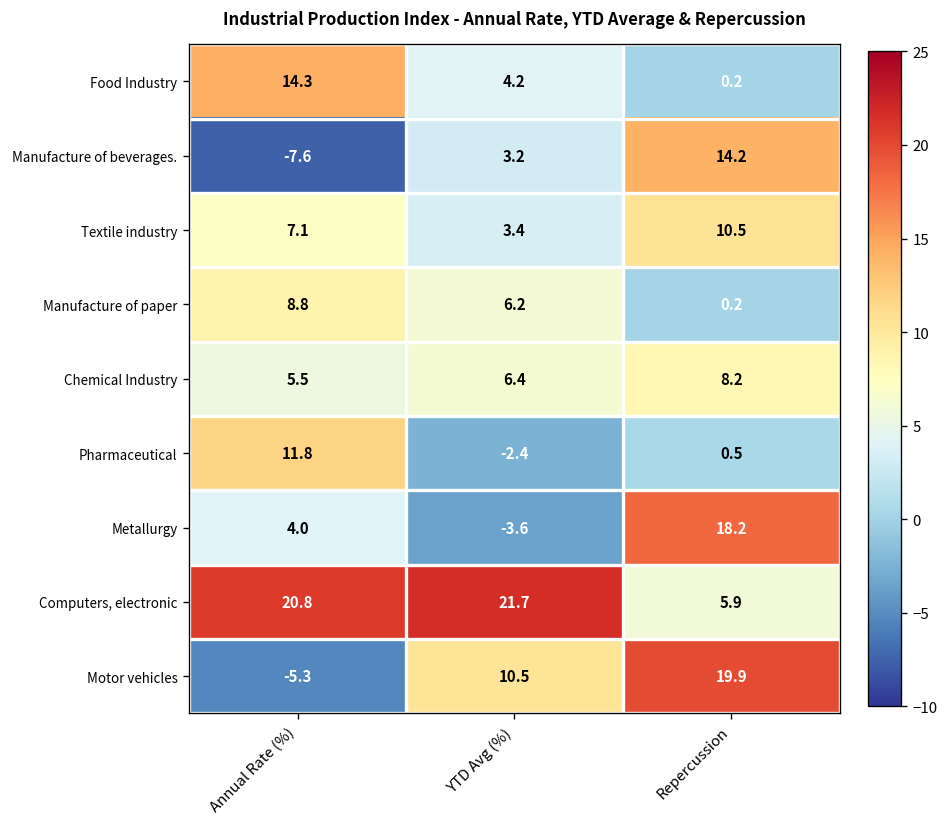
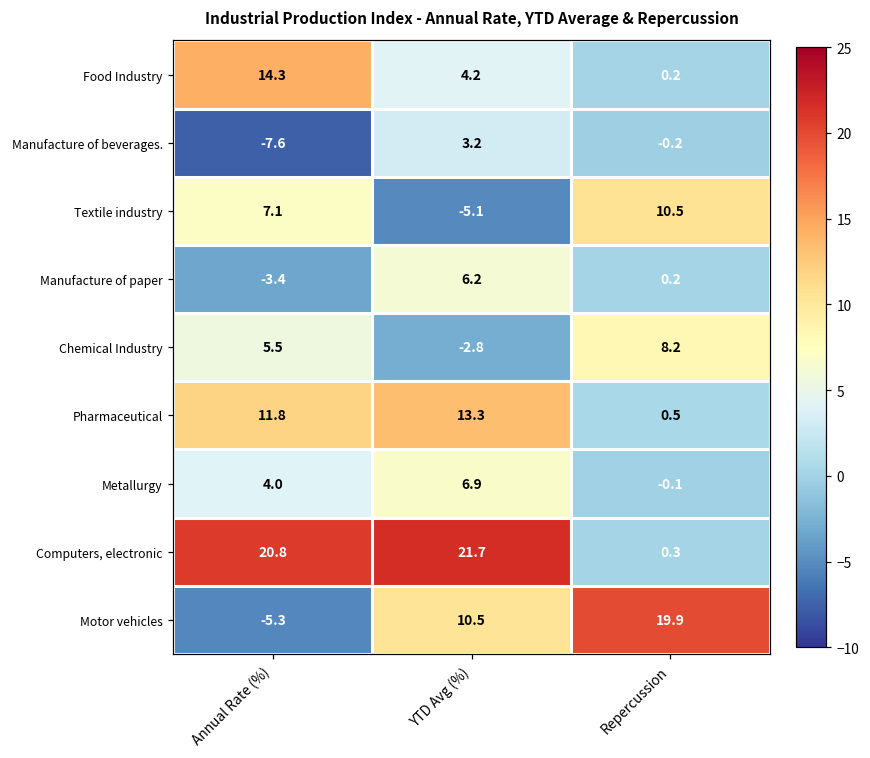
  {
    "Food Industry": {
      "Annual Rate (%)": 14.3,
      "YTD Avg (%)": 4.2,
      "Repercussion": 0.2
    },
    "Manufacture of beverages.": {
      "Annual Rate (%)": -7.6,
      "YTD Avg (%)": 3.2,
-     "Repercussion": 14.2
+     "Repercussion": -0.2
    },
    "Textile industry": {
      "Annual Rate (%)": 7.1,
-     "YTD Avg (%)": 3.4,
+     "YTD Avg (%)": -5.1,
      "Repercussion": 10.5
    },
    "Manufacture of paper": {
-     "Annual Rate (%)": 8.8,
+     "Annual Rate (%)": -3.4,
      "YTD Avg (%)": 6.2,
      "Repercussion": 0.2
    },
    "Chemical Industry": {
      "Annual Rate (%)": 5.5,
-     "YTD Avg (%)": 6.4,
+     "YTD Avg (%)": -2.8,
      "Repercussion": 8.2
    },
    "Pharmaceutical": {
      "Annual Rate (%)": 11.8,
-     "YTD Avg (%)": -2.4,
+     "YTD Avg (%)": 13.3,
      "Repercussion": 0.5
    },
    "Metallurgy": {
      "Annual Rate (%)": 4.0,
-     "YTD Avg (%)": -3.6,
-     "Repercussion": 18.2
+     "YTD Avg (%)": 6.9,
+     "Repercussion": -0.1
    },
    "Computers, electronic": {
      "Annual Rate (%)": 20.8,
      "YTD Avg (%)": 21.7,
-     "Repercussion": 5.9
+     "Repercussion": 0.3
    },
    "Motor vehicles": {
      "Annual Rate (%)": -5.3,
      "YTD Avg (%)": 10.5,
      "Repercussion": 19.9
    }
  }
